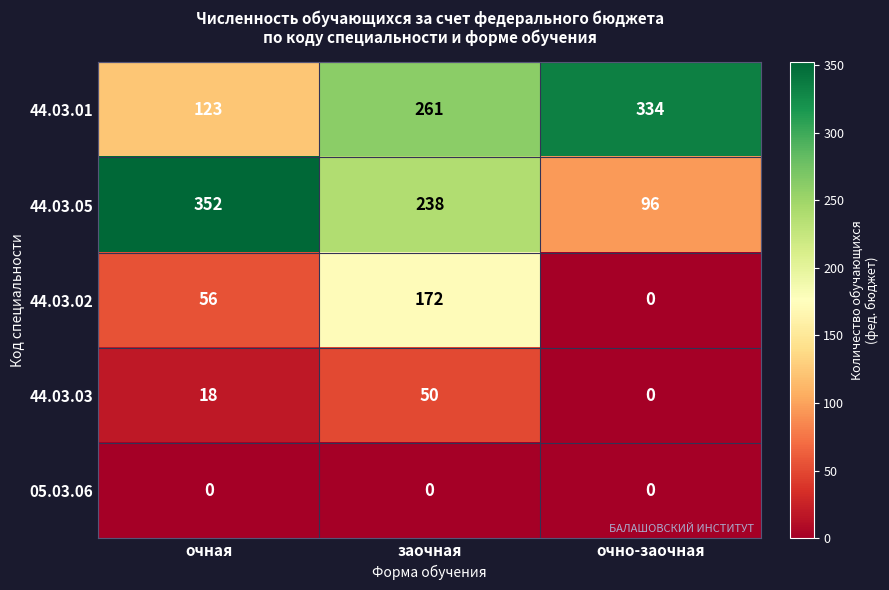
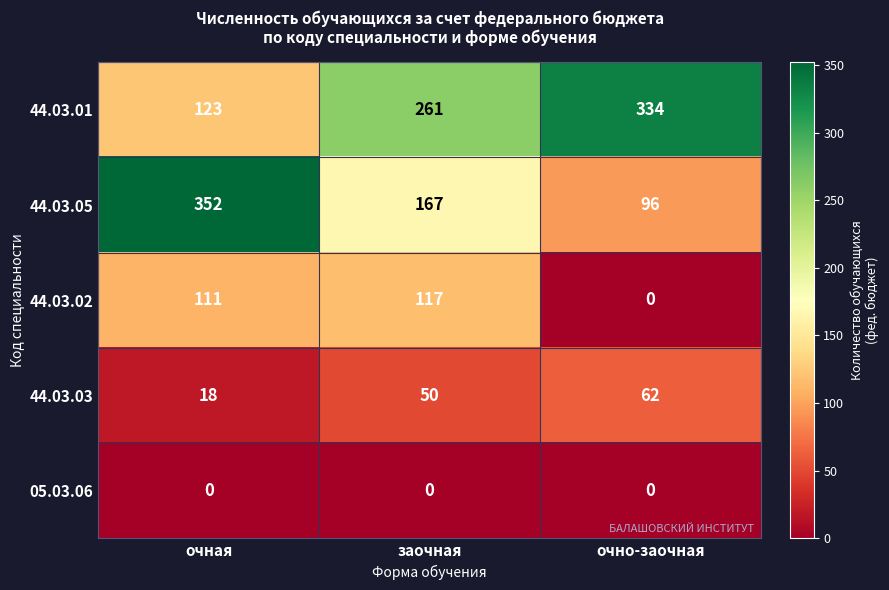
  {
    "44.03.01": {
      "очная": 123,
      "заочная": 261,
      "очно-заочная": 334
    },
    "44.03.05": {
      "очная": 352,
-     "заочная": 238,
+     "заочная": 167,
      "очно-заочная": 96
    },
    "44.03.02": {
-     "очная": 56,
-     "заочная": 172,
+     "очная": 111,
+     "заочная": 117,
      "очно-заочная": 0
    },
    "44.03.03": {
      "очная": 18,
      "заочная": 50,
-     "очно-заочная": 0
+     "очно-заочная": 62
    },
    "05.03.06": {
      "очная": 0,
      "заочная": 0
    }
  }
